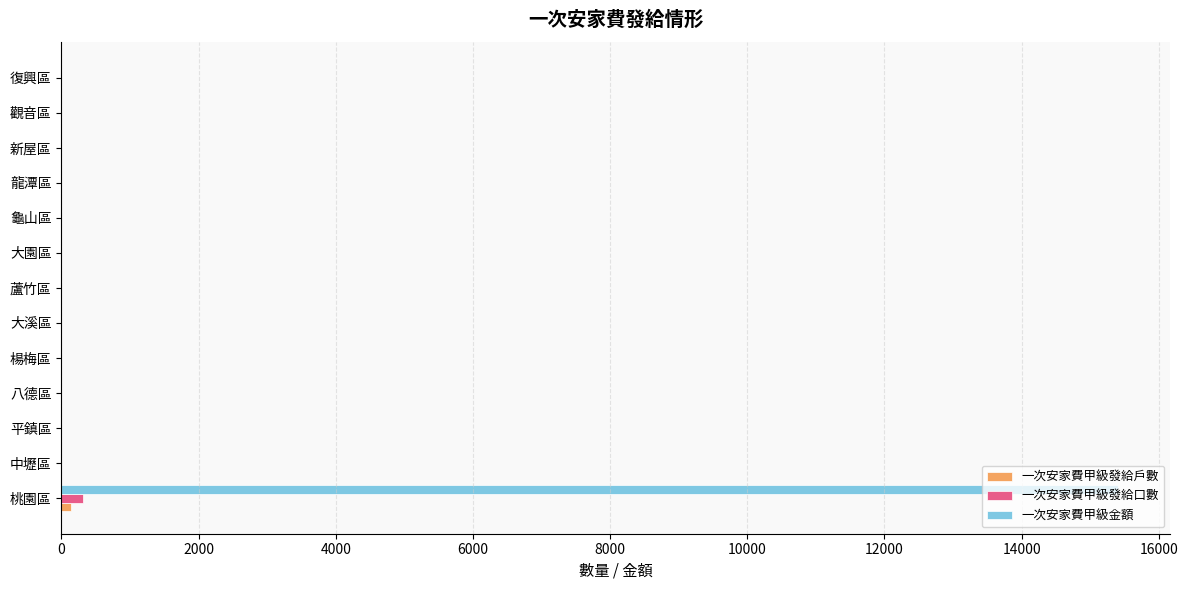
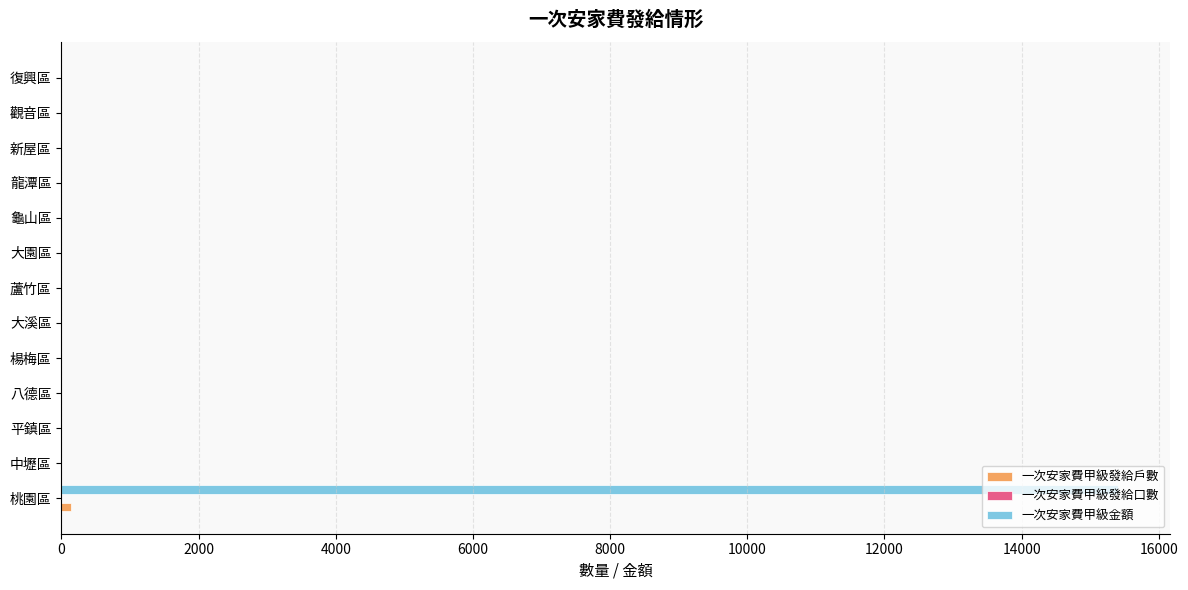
  {
    "一次安家費甲級發給戶數": {
      "復興區": 0,
      "觀音區": 0,
      "新屋區": 0,
      "龍潭區": 0,
      "龜山區": 0,
      "大園區": 0,
      "蘆竹區": 0,
      "大溪區": 0,
      "楊梅區": 0,
      "八德區": 0,
      "平鎮區": 0,
      "中壢區": 0,
      "桃園區": 100
    },
    "一次安家費甲級發給口數": {
      "復興區": 0,
      "觀音區": 0,
      "新屋區": 0,
      "龍潭區": 0,
      "龜山區": 0,
      "大園區": 0,
      "蘆竹區": 0,
      "大溪區": 0,
      "楊梅區": 0,
      "八德區": 0,
      "平鎮區": 0,
      "中壢區": 0,
-     "桃園區": 300
+     "桃園區": 0
    },
    "一次安家費甲級金額": {
      "復興區": 0,
      "觀音區": 0,
      "新屋區": 0,
      "龍潭區": 0,
      "龜山區": 0,
      "大園區": 0,
      "蘆竹區": 0,
      "大溪區": 0,
      "楊梅區": 0,
      "八德區": 0,
      "平鎮區": 0,
      "中壢區": 0
    }
  }
